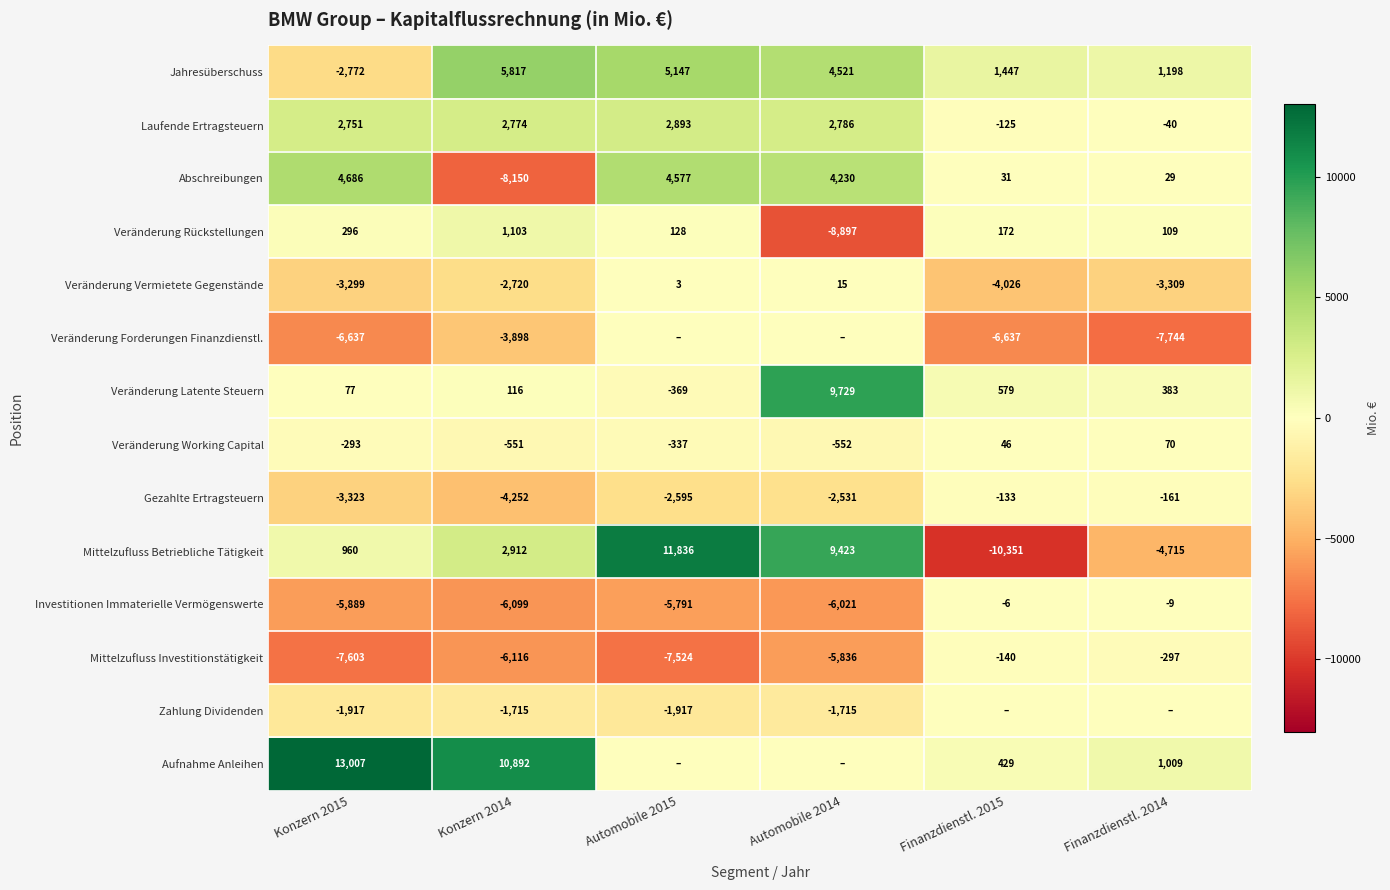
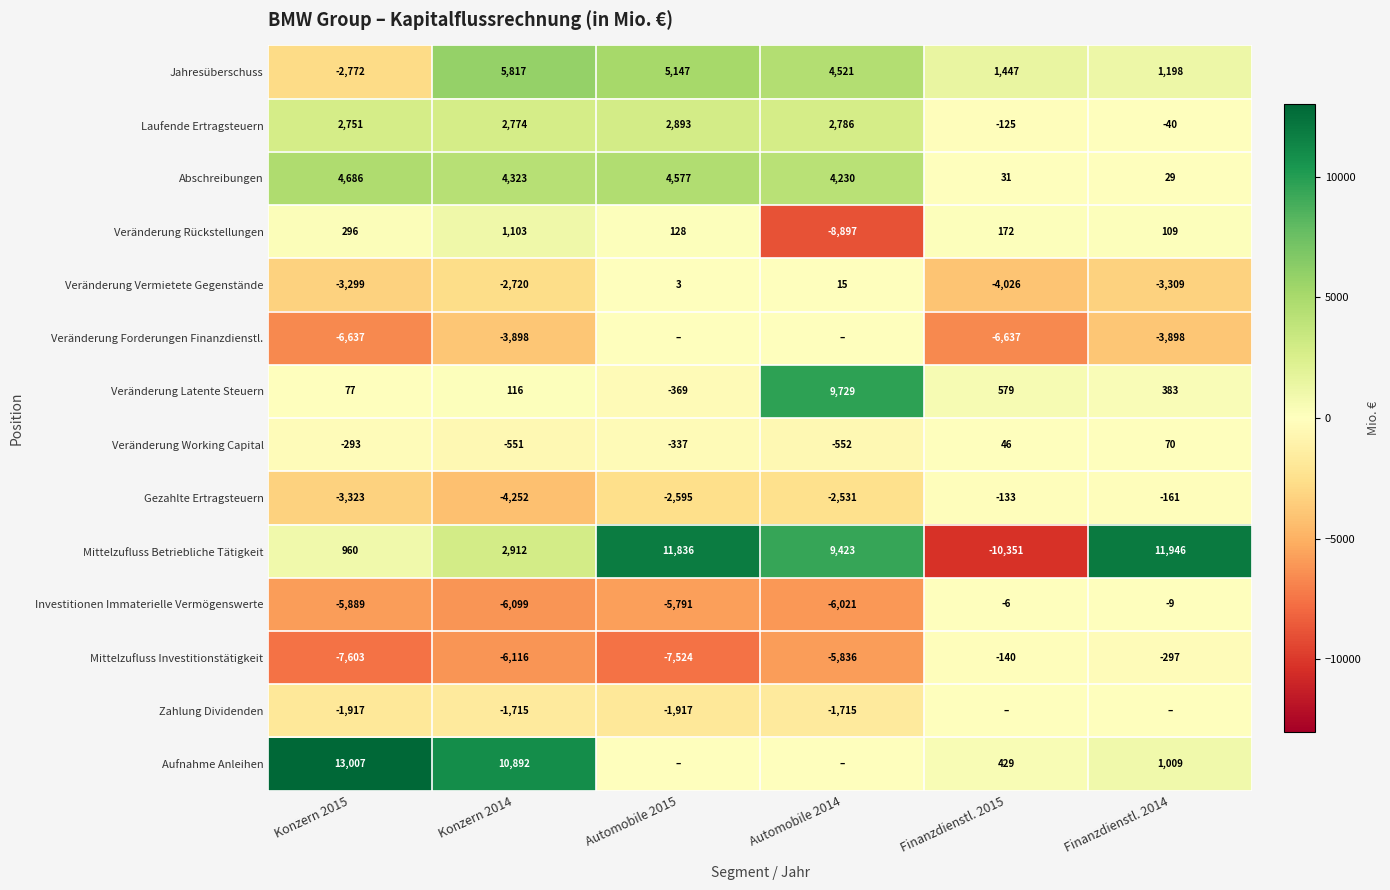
  {
    "Jahresüberschuss": {
      "Konzern 2015": "-2,772",
      "Konzern 2014": "5,817",
      "Automobile 2015": "5,147",
      "Automobile 2014": "4,521",
      "Finanzdienstl. 2015": "1,447",
      "Finanzdienstl. 2014": "1,198"
    },
    "Laufende Ertragsteuern": {
      "Konzern 2015": "2,751",
      "Konzern 2014": "2,774",
      "Automobile 2015": "2,893",
      "Automobile 2014": "2,786",
      "Finanzdienstl. 2015": "-125",
      "Finanzdienstl. 2014": "-40"
    },
    "Abschreibungen": {
      "Konzern 2015": "4,686",
-     "Konzern 2014": "-8,150",
+     "Konzern 2014": "4,323",
      "Automobile 2015": "4,577",
      "Automobile 2014": "4,230",
      "Finanzdienstl. 2015": "31",
      "Finanzdienstl. 2014": "29"
    },
    "Veränderung Rückstellungen": {
      "Konzern 2015": "296",
      "Konzern 2014": "1,103",
      "Automobile 2015": "128",
      "Automobile 2014": "-8,897",
      "Finanzdienstl. 2015": "172",
      "Finanzdienstl. 2014": "109"
    },
    "Veränderung Vermietete Gegenstände": {
      "Konzern 2015": "-3,299",
      "Konzern 2014": "-2,720",
      "Automobile 2015": "3",
      "Automobile 2014": "15",
      "Finanzdienstl. 2015": "-4,026",
      "Finanzdienstl. 2014": "-3,309"
    },
    "Veränderung Forderungen Finanzdienstl.": {
      "Konzern 2015": "-6,637",
      "Konzern 2014": "-3,898",
      "Finanzdienstl. 2015": "-6,637",
-     "Finanzdienstl. 2014": "-7,744"
+     "Finanzdienstl. 2014": "-3,898"
    },
    "Veränderung Latente Steuern": {
      "Konzern 2015": "77",
      "Konzern 2014": "116",
      "Automobile 2015": "-369",
      "Automobile 2014": "9,729",
      "Finanzdienstl. 2015": "579",
      "Finanzdienstl. 2014": "383"
    },
    "Veränderung Working Capital": {
      "Konzern 2015": "-293",
      "Konzern 2014": "-551",
      "Automobile 2015": "-337",
      "Automobile 2014": "-552",
      "Finanzdienstl. 2015": "46",
      "Finanzdienstl. 2014": "70"
    },
    "Gezahlte Ertragsteuern": {
      "Konzern 2015": "-3,323",
      "Konzern 2014": "-4,252",
      "Automobile 2015": "-2,595",
      "Automobile 2014": "-2,531",
      "Finanzdienstl. 2015": "-133",
      "Finanzdienstl. 2014": "-161"
    },
    "Mittelzufluss Betriebliche Tätigkeit": {
      "Konzern 2015": "960",
      "Konzern 2014": "2,912",
      "Automobile 2015": "11,836",
      "Automobile 2014": "9,423",
      "Finanzdienstl. 2015": "-10,351",
-     "Finanzdienstl. 2014": "-4,715"
+     "Finanzdienstl. 2014": "11,946"
    },
    "Investitionen Immaterielle Vermögenswerte": {
      "Konzern 2015": "-5,889",
      "Konzern 2014": "-6,099",
      "Automobile 2015": "-5,791",
      "Automobile 2014": "-6,021",
      "Finanzdienstl. 2015": "-6",
      "Finanzdienstl. 2014": "-9"
    },
    "Mittelzufluss Investitionstätigkeit": {
      "Konzern 2015": "-7,603",
      "Konzern 2014": "-6,116",
      "Automobile 2015": "-7,524",
      "Automobile 2014": "-5,836",
      "Finanzdienstl. 2015": "-140",
      "Finanzdienstl. 2014": "-297"
    },
    "Zahlung Dividenden": {
      "Konzern 2015": "-1,917",
      "Konzern 2014": "-1,715",
      "Automobile 2015": "-1,917",
      "Automobile 2014": "-1,715"
    },
    "Aufnahme Anleihen": {
      "Konzern 2015": "13,007",
      "Konzern 2014": "10,892",
      "Finanzdienstl. 2015": "429",
      "Finanzdienstl. 2014": "1,009"
    }
  }
